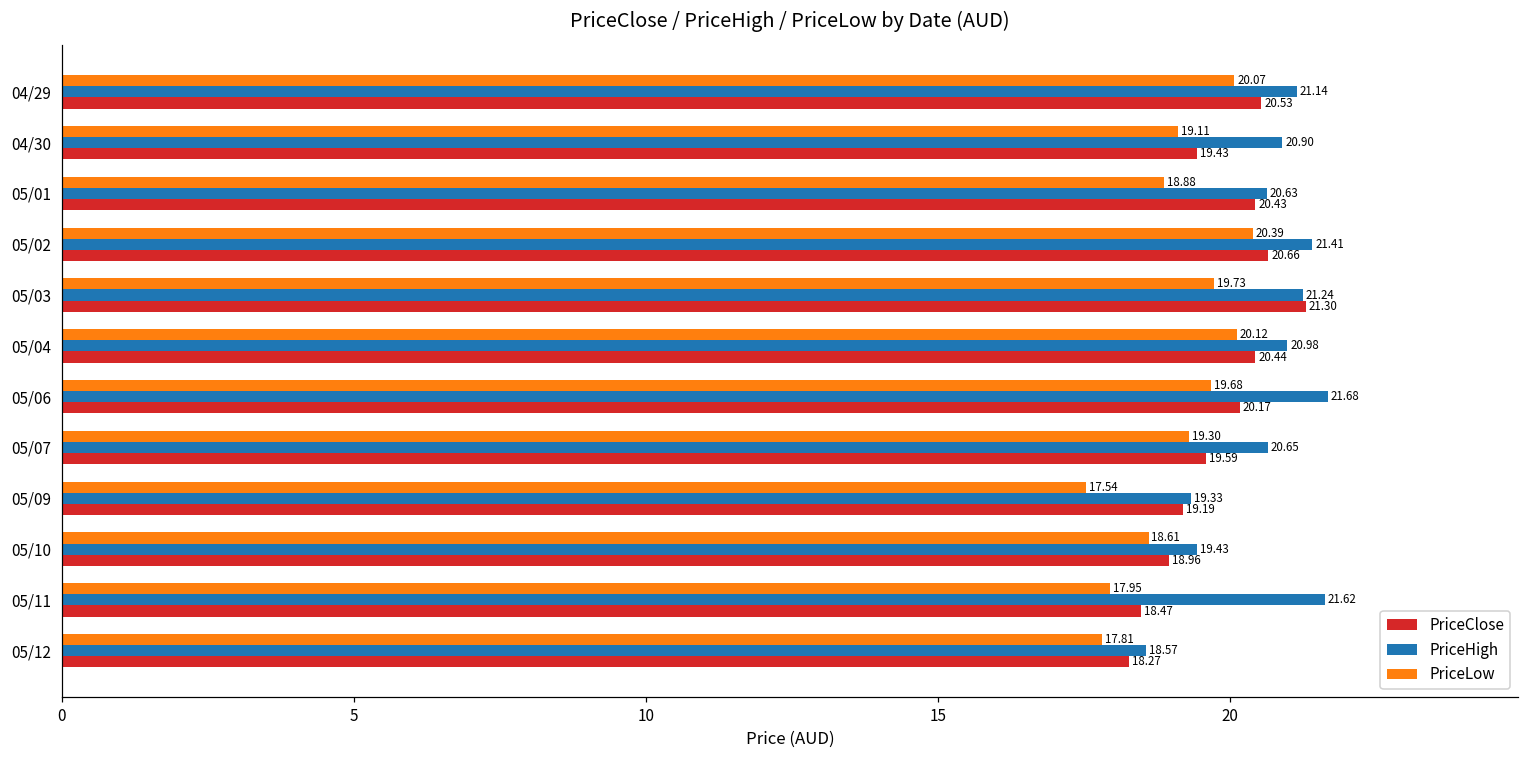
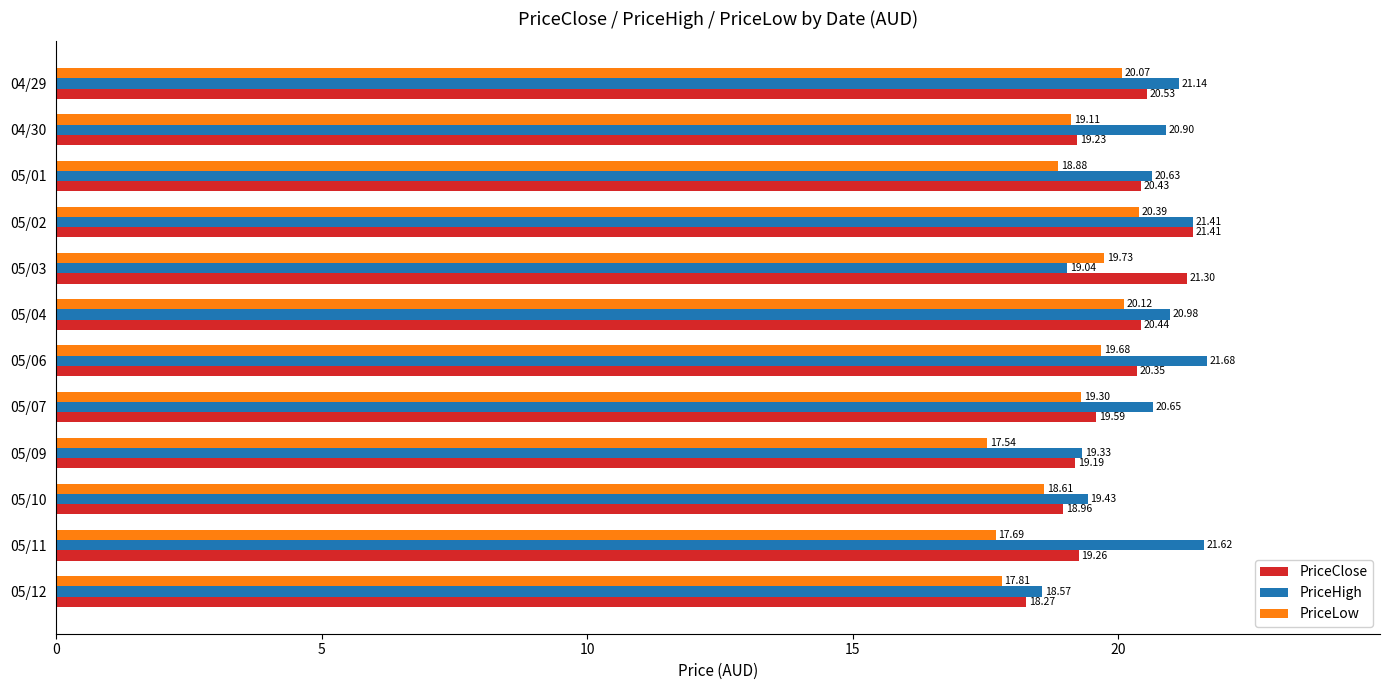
  {
    "PriceClose": {
      "04/29": 20.53,
-     "04/30": 19.43,
+     "04/30": 19.23,
      "05/01": 20.43,
-     "05/02": 20.66,
+     "05/02": 21.41,
      "05/03": 21.30,
      "05/04": 20.44,
-     "05/06": 20.17,
+     "05/06": 20.35,
      "05/07": 19.59,
      "05/09": 19.19,
      "05/10": 18.96,
-     "05/11": 18.47,
+     "05/11": 19.26,
      "05/12": 18.27
    },
    "PriceHigh": {
      "04/29": 21.14,
      "04/30": 20.90,
      "05/01": 20.63,
      "05/02": 21.41,
-     "05/03": 21.24,
+     "05/03": 19.04,
      "05/04": 20.98,
      "05/06": 21.68,
      "05/07": 20.65,
      "05/09": 19.33,
      "05/10": 19.43,
      "05/11": 21.62,
      "05/12": 18.57
    },
    "PriceLow": {
      "04/29": 20.07,
      "04/30": 19.11,
      "05/01": 18.88,
      "05/02": 20.39,
      "05/03": 19.73,
      "05/04": 20.12,
      "05/06": 19.68,
      "05/07": 19.30,
      "05/09": 17.54,
      "05/10": 18.61,
-     "05/11": 17.95,
+     "05/11": 17.69,
      "05/12": 17.81
    }
  }
